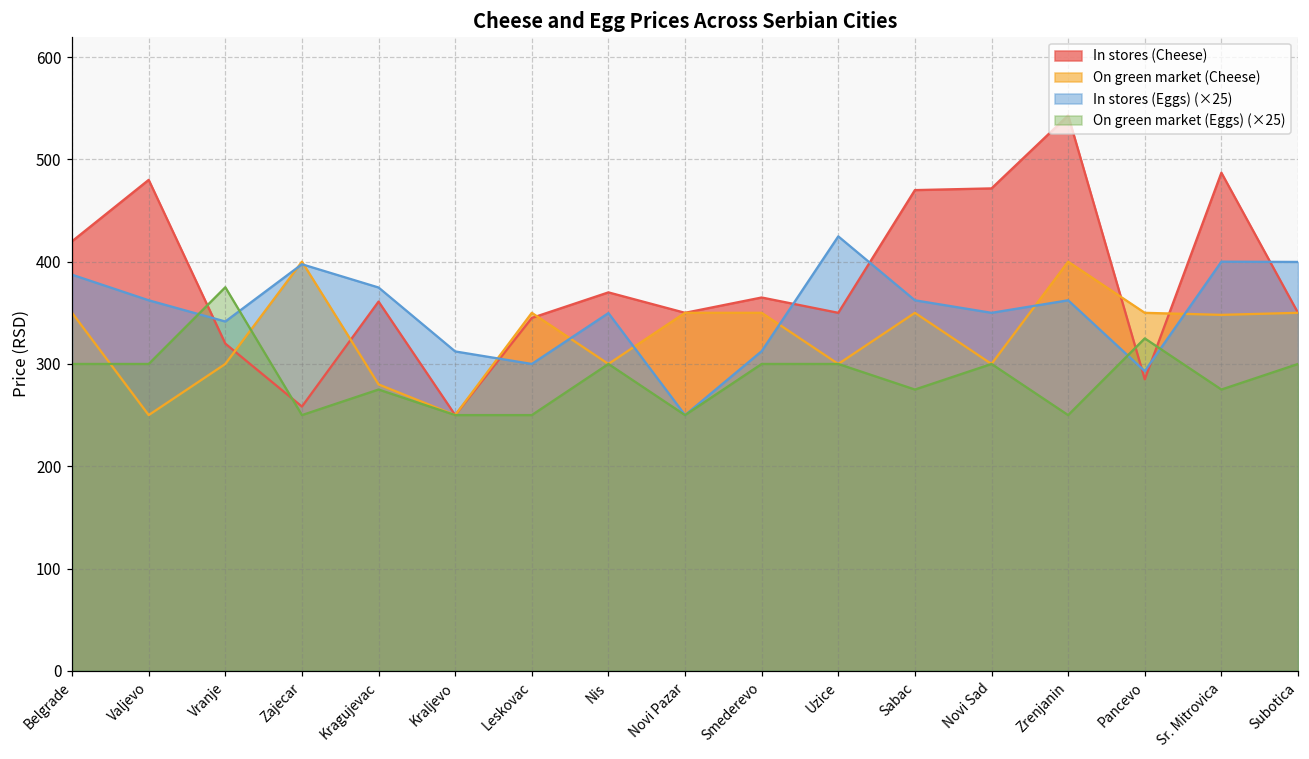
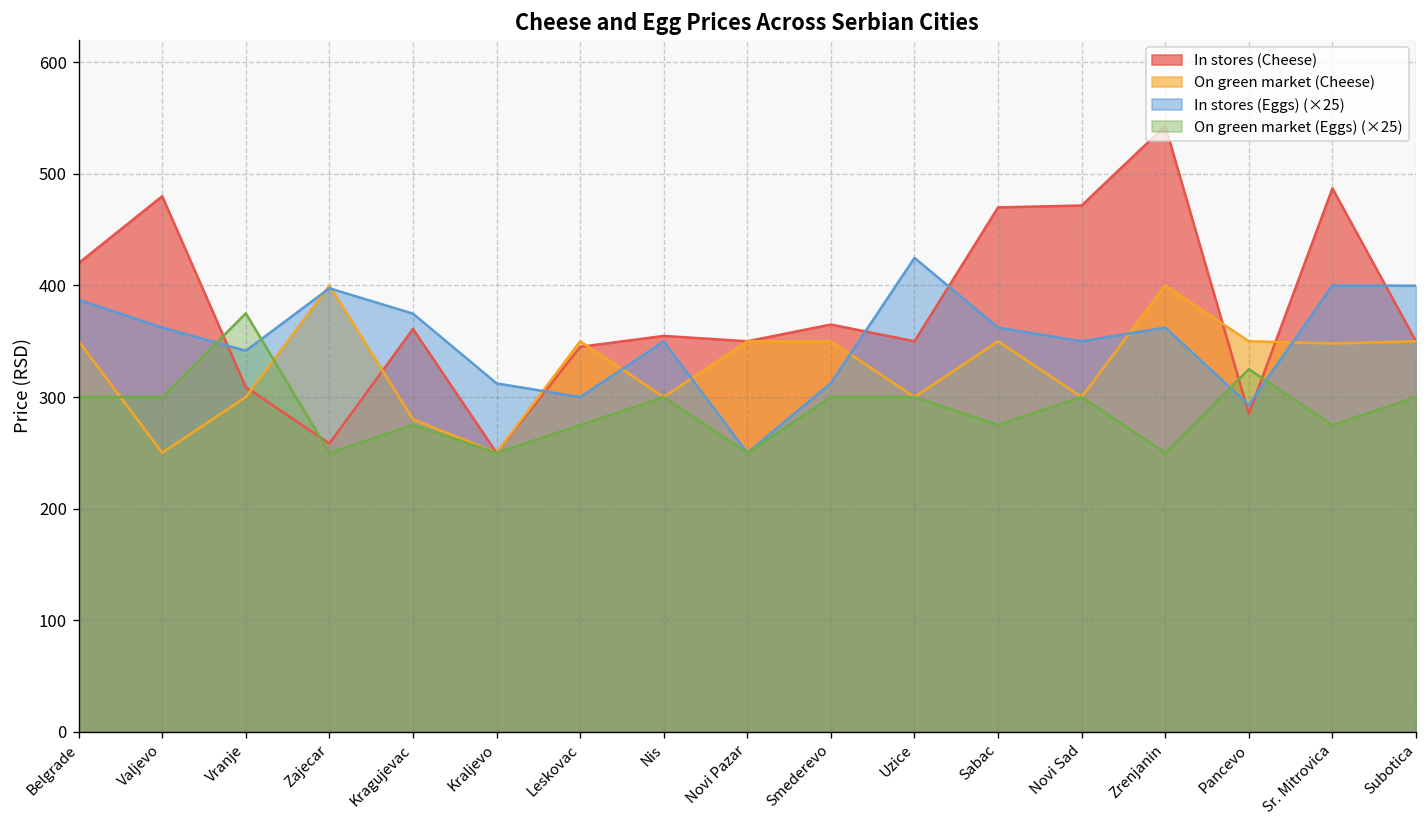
  {
    "In stores (Cheese)": {
      "Belgrade": 420,
      "Valjevo": 480,
-     "Vranje": 320,
+     "Vranje": 310,
      "Zajecar": 260,
      "Kragujevac": 360,
      "Leskovac": 350,
-     "Nis": 370,
+     "Nis": 350,
      "Smederevo": 360,
      "Uzice": 350,
      "Sabac": 470,
      "Novi Sad": 470,
      "Pancevo": 290,
      "Sr. Mitrovica": 490
    },
    "On green market (Cheese)": {
      "Belgrade": 350,
      "Valjevo": 250,
      "Vranje": 300,
      "Kragujevac": 280,
      "Leskovac": 350,
      "Smederevo": 350,
      "Sabac": 350,
      "Zrenjanin": 400,
      "Pancevo": 350,
      "Sr. Mitrovica": 350
    },
    "In stores (Eggs) (×25)": {
      "Belgrade": 390,
      "Valjevo": 360,
      "Vranje": 340,
      "Kragujevac": 370,
      "Kraljevo": 310,
      "Leskovac": 300,
      "Nis": 350,
      "Smederevo": 310,
      "Uzice": 420,
      "Sabac": 360,
      "Novi Sad": 350,
      "Zrenjanin": 360,
      "Pancevo": 290,
      "Sr. Mitrovica": 400,
      "Subotica": 400
    },
    "On green market (Eggs) (×25)": {
      "Belgrade": 300,
      "Valjevo": 300,
      "Vranje": 380,
      "Zajecar": 250,
      "Kragujevac": 280,
-     "Leskovac": 250,
+     "Leskovac": 280,
      "Smederevo": 300,
      "Sabac": 280,
      "Zrenjanin": 250,
      "Pancevo": 330,
      "Sr. Mitrovica": 280,
      "Subotica": 300
    }
  }
